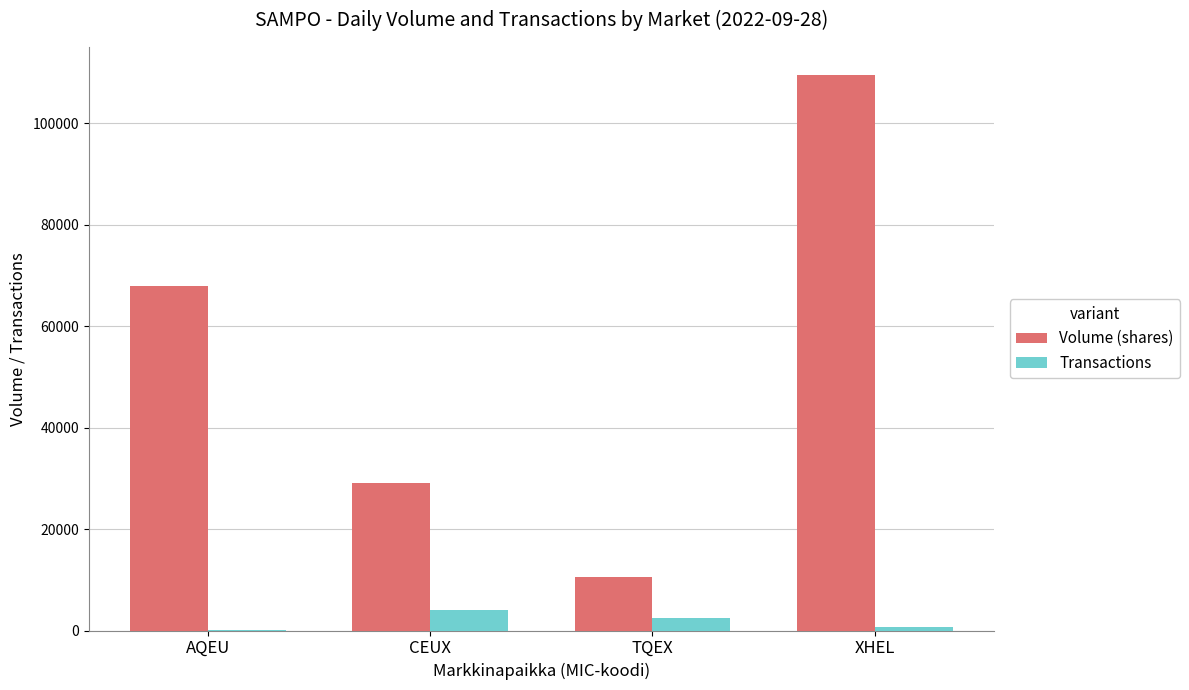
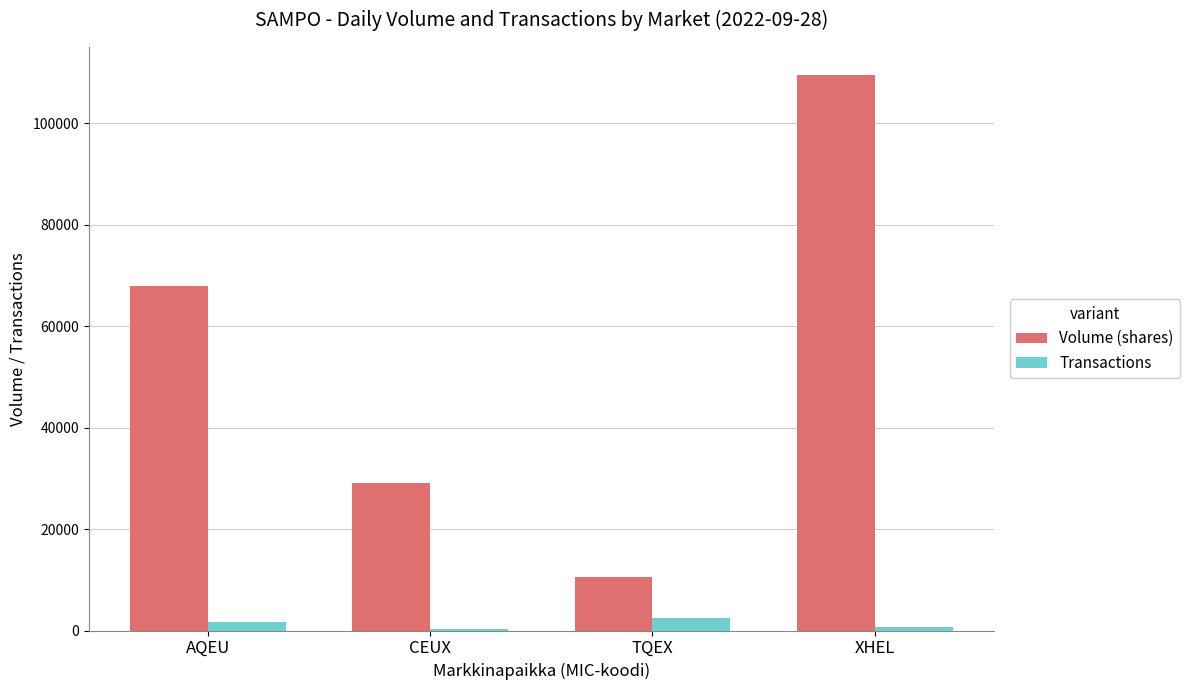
  {
    "Volume (shares)": {
      "AQEU": 68000,
      "CEUX": 29000,
      "TQEX": 11000,
      "XHEL": 110000
    },
    "Transactions": {
-     "AQEU": 0,
-     "CEUX": 4000,
+     "AQEU": 2000,
+     "CEUX": 0,
      "TQEX": 2000,
      "XHEL": 1000
    }
  }
